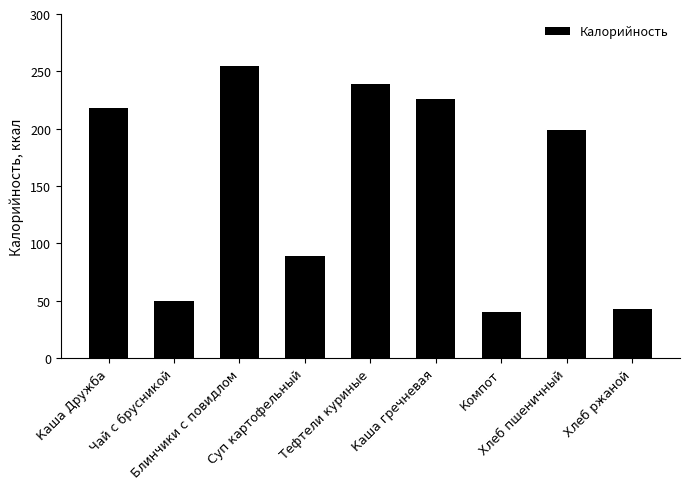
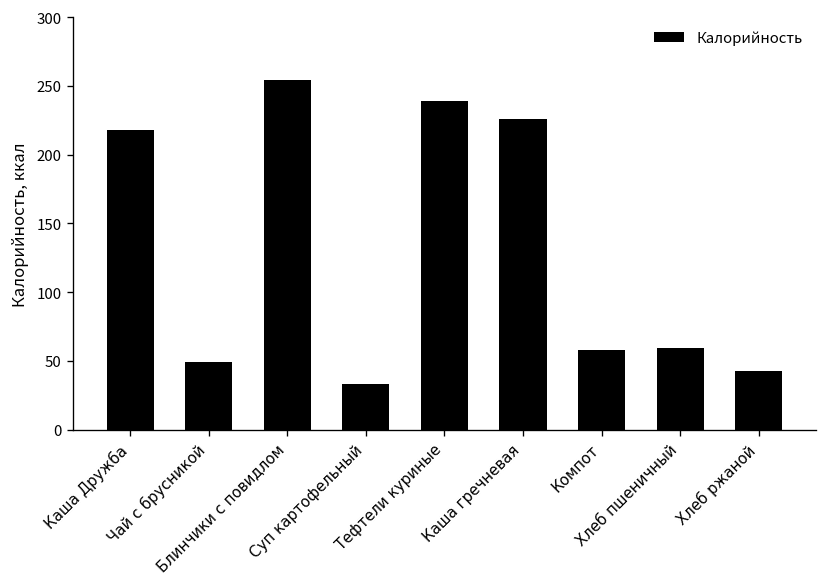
  {
    "Каша Дружба": 218,
    "Чай с брусникой": 49,
    "Блинчики с повидлом": 254,
-   "Суп картофельный": 89,
+   "Суп картофельный": 33,
    "Тефтели куриные": 239,
    "Каша гречневая": 226,
-   "Компот": 40,
-   "Хлеб пшеничный": 199,
+   "Компот": 58,
+   "Хлеб пшеничный": 60,
    "Хлеб ржаной": 43
  }
